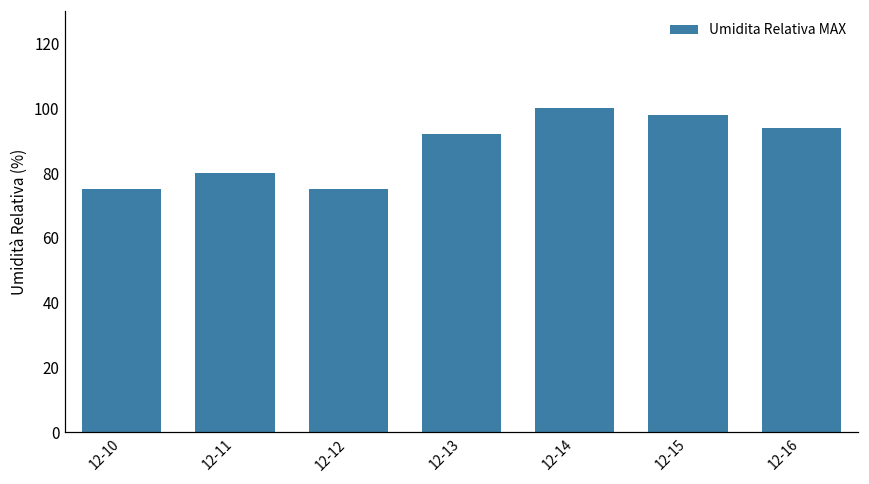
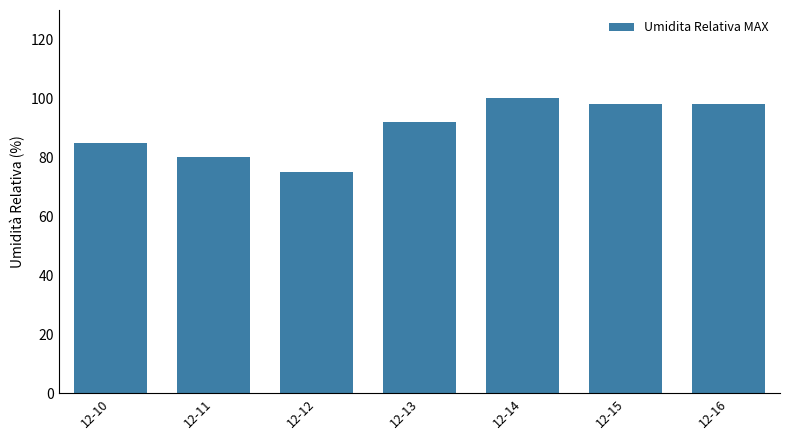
  {
-   "12-10": 75,
+   "12-10": 85,
    "12-11": 80,
    "12-12": 75,
    "12-13": 92,
    "12-14": 100,
    "12-15": 98,
-   "12-16": 94
+   "12-16": 98
  }
